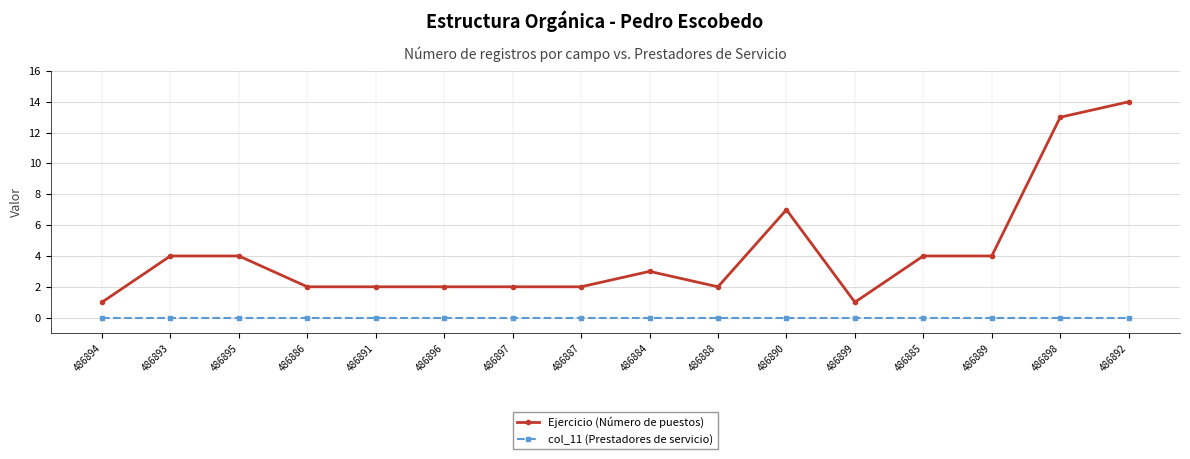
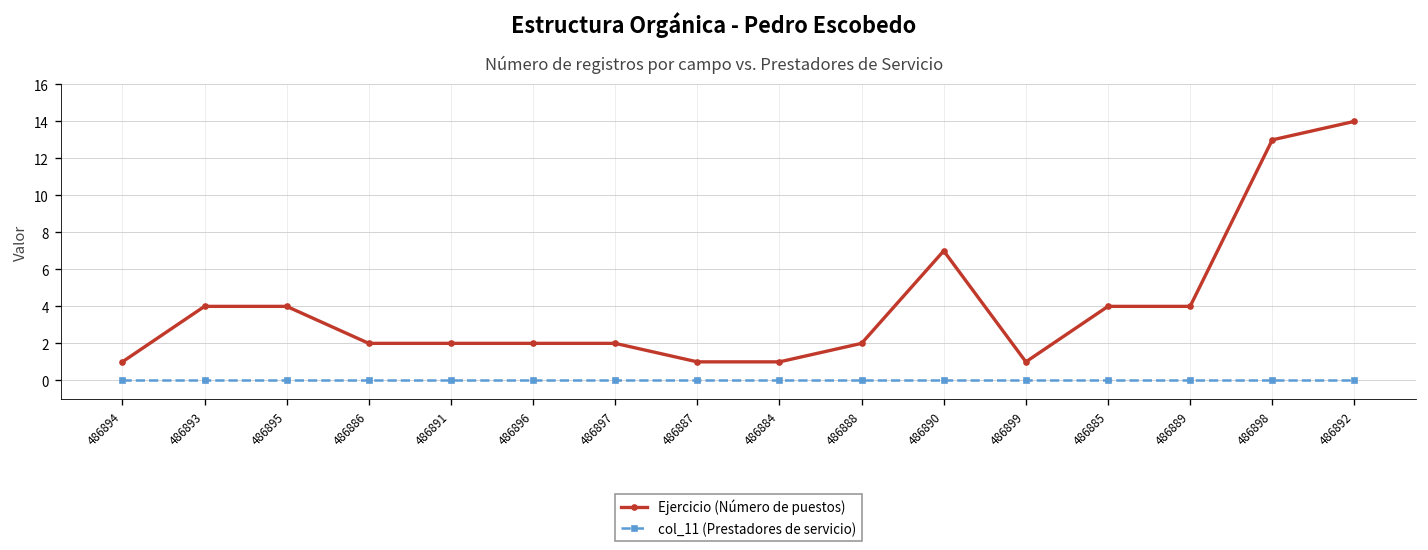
  {
    "Ejercicio (Número de puestos)": {
      "486894": 1,
      "486893": 4,
      "486895": 4,
      "486886": 2,
      "486891": 2,
      "486896": 2,
      "486897": 2,
-     "486887": 2,
-     "486884": 3,
+     "486887": 1,
+     "486884": 1,
      "486888": 2,
      "486890": 7,
      "486899": 1,
      "486885": 4,
      "486889": 4,
      "486898": 13,
      "486892": 14
    },
    "col_11 (Prestadores de servicio)": {
      "486894": 0,
      "486893": 0,
      "486895": 0,
      "486886": 0,
      "486891": 0,
      "486896": 0,
      "486897": 0,
      "486887": 0,
      "486884": 0,
      "486888": 0,
      "486890": 0,
      "486899": 0,
      "486885": 0,
      "486889": 0,
      "486898": 0,
      "486892": 0
    }
  }
